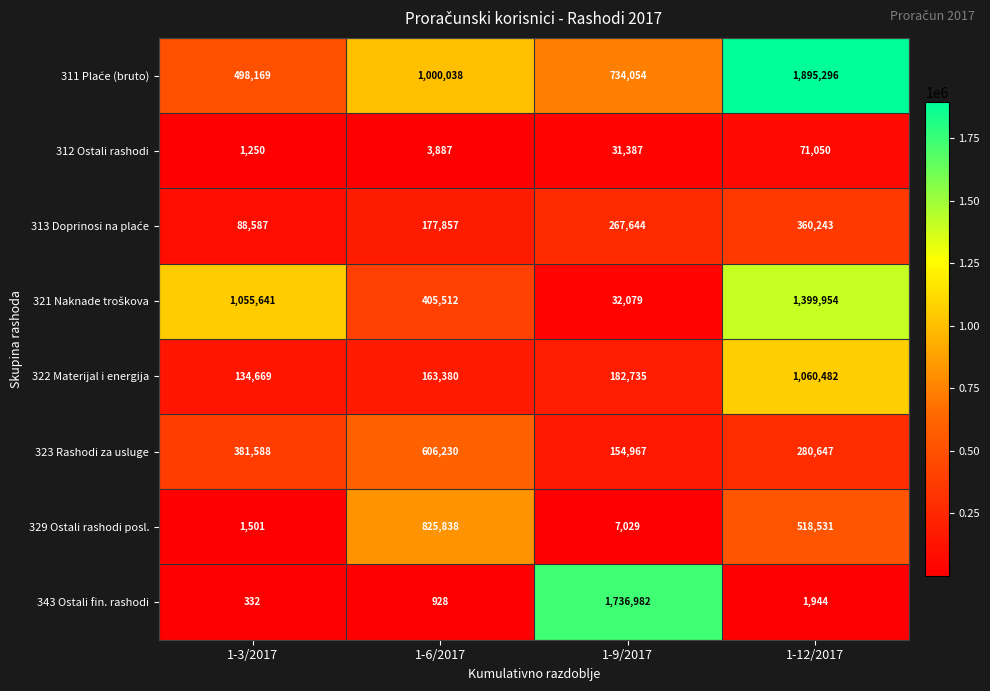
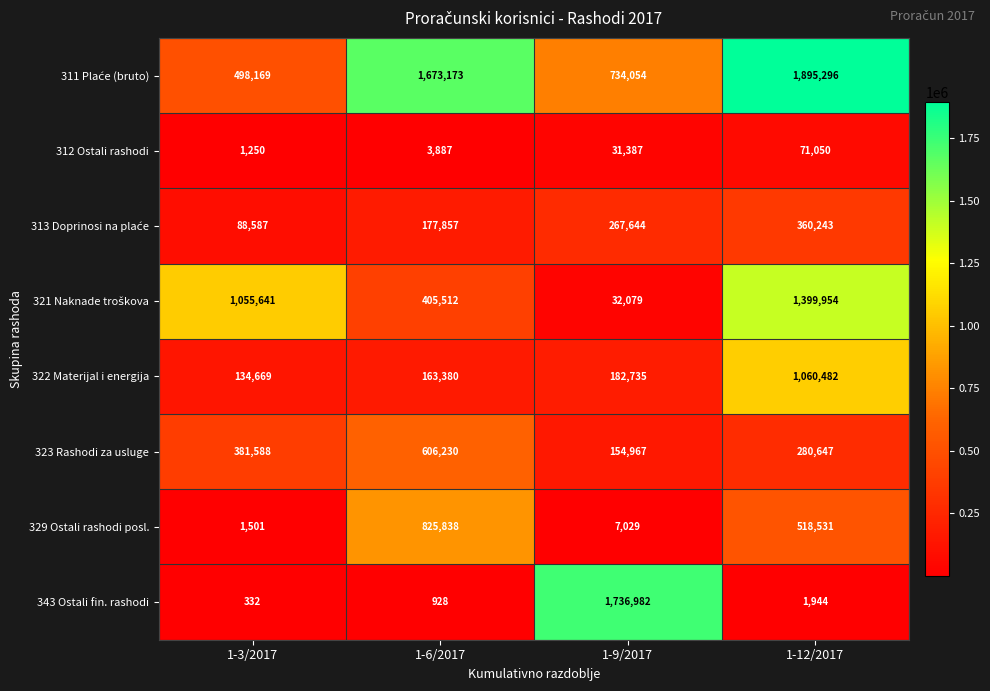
  {
    "311 Plaće (bruto)": {
      "1-3/2017": "498,169",
-     "1-6/2017": "1,000,038",
+     "1-6/2017": "1,673,173",
      "1-9/2017": "734,054",
      "1-12/2017": "1,895,296"
    },
    "312 Ostali rashodi": {
      "1-3/2017": "1,250",
      "1-6/2017": "3,887",
      "1-9/2017": "31,387",
      "1-12/2017": "71,050"
    },
    "313 Doprinosi na plaće": {
      "1-3/2017": "88,587",
      "1-6/2017": "177,857",
      "1-9/2017": "267,644",
      "1-12/2017": "360,243"
    },
    "321 Naknade troškova": {
      "1-3/2017": "1,055,641",
      "1-6/2017": "405,512",
      "1-9/2017": "32,079",
      "1-12/2017": "1,399,954"
    },
    "322 Materijal i energija": {
      "1-3/2017": "134,669",
      "1-6/2017": "163,380",
      "1-9/2017": "182,735",
      "1-12/2017": "1,060,482"
    },
    "323 Rashodi za usluge": {
      "1-3/2017": "381,588",
      "1-6/2017": "606,230",
      "1-9/2017": "154,967",
      "1-12/2017": "280,647"
    },
    "329 Ostali rashodi posl.": {
      "1-3/2017": "1,501",
      "1-6/2017": "825,838",
      "1-9/2017": "7,029",
      "1-12/2017": "518,531"
    },
    "343 Ostali fin. rashodi": {
      "1-3/2017": "332",
      "1-6/2017": "928",
      "1-9/2017": "1,736,982",
      "1-12/2017": "1,944"
    }
  }
